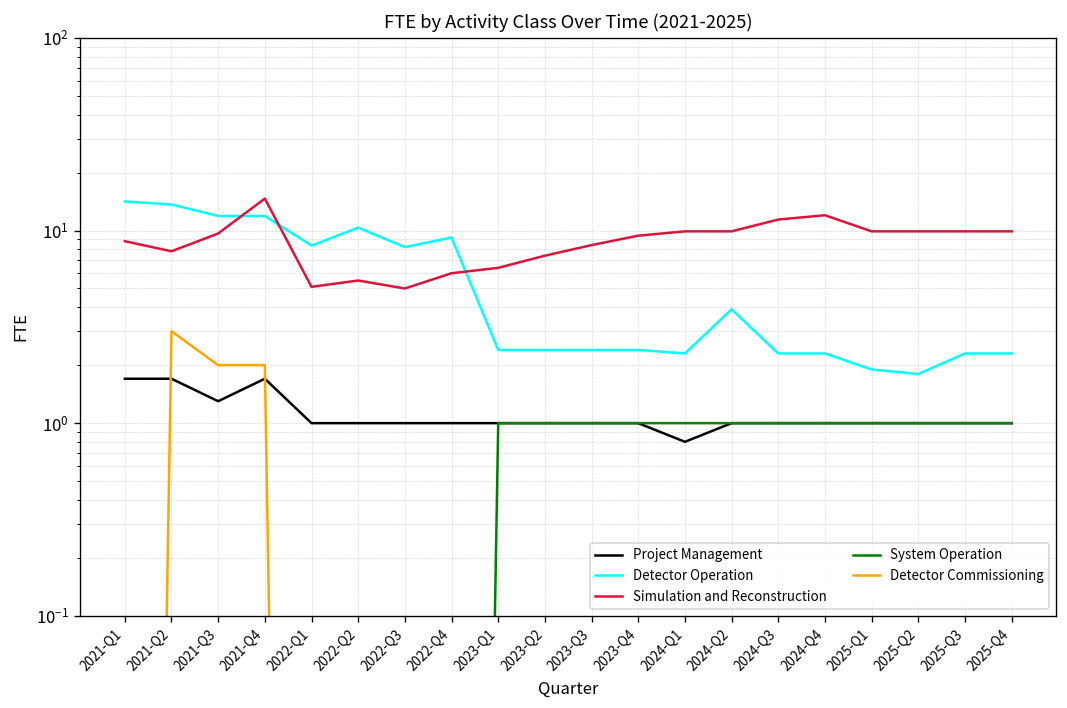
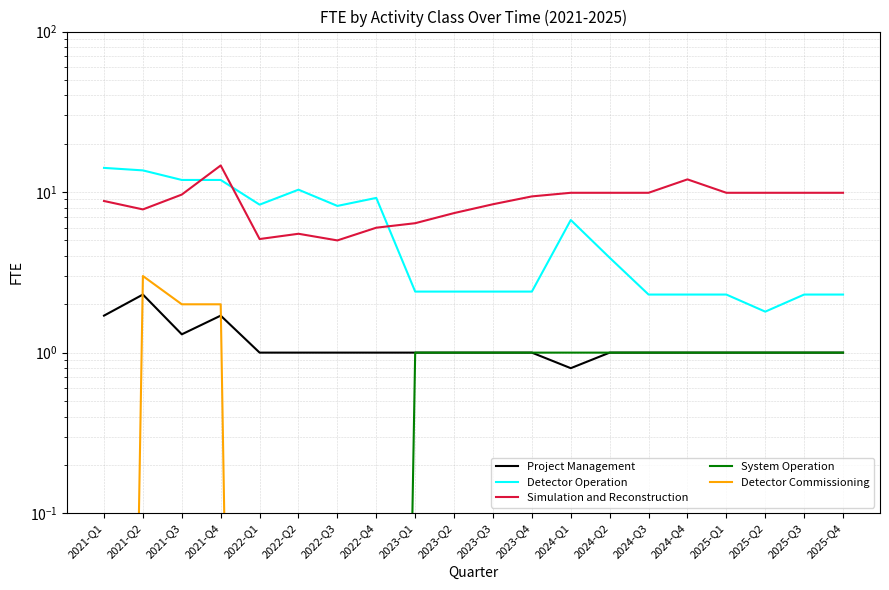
  {
    "Project Management": {
      "2021-Q1": 1.7,
-     "2021-Q2": 1.7,
+     "2021-Q2": 2.3,
      "2021-Q3": 1.3,
      "2021-Q4": 1.7,
      "2022-Q1": 1.0,
      "2022-Q2": 1.0,
      "2022-Q3": 1.0,
      "2022-Q4": 1.0,
      "2024-Q1": 0.8
    },
    "Detector Operation": {
      "2021-Q1": 14,
      "2021-Q2": 14,
      "2021-Q3": 12,
      "2021-Q4": 12,
      "2022-Q1": 8,
      "2022-Q2": 10,
      "2022-Q3": 8,
      "2022-Q4": 9,
      "2023-Q1": 2.4,
      "2023-Q2": 2.4,
      "2023-Q3": 2.4,
      "2023-Q4": 2.4,
-     "2024-Q1": 2.3,
+     "2024-Q1": 6.7,
      "2024-Q2": 3.9,
      "2024-Q3": 2.3,
      "2024-Q4": 2.3,
-     "2025-Q1": 1.9,
+     "2025-Q1": 2.3,
      "2025-Q2": 1.8,
      "2025-Q3": 2.3,
      "2025-Q4": 2.3
    },
    "Simulation and Reconstruction": {
      "2021-Q1": 9,
      "2021-Q2": 8,
      "2021-Q3": 10,
      "2021-Q4": 15,
      "2022-Q1": 5,
      "2022-Q2": 5.5,
      "2022-Q3": 5,
      "2022-Q4": 6,
      "2023-Q1": 6.4,
      "2023-Q2": 7,
      "2023-Q3": 8,
      "2023-Q4": 9,
      "2024-Q1": 10,
      "2024-Q2": 10,
-     "2024-Q3": 11,
+     "2024-Q3": 10,
      "2024-Q4": 12,
      "2025-Q1": 10,
      "2025-Q2": 10,
      "2025-Q3": 10,
      "2025-Q4": 10
    },
    "System Operation": {
      "2024-Q1": 1.0
    },
    "Detector Commissioning": {
      "2021-Q2": 3.0,
      "2021-Q3": 2.0,
      "2021-Q4": 2.0
    }
  }
